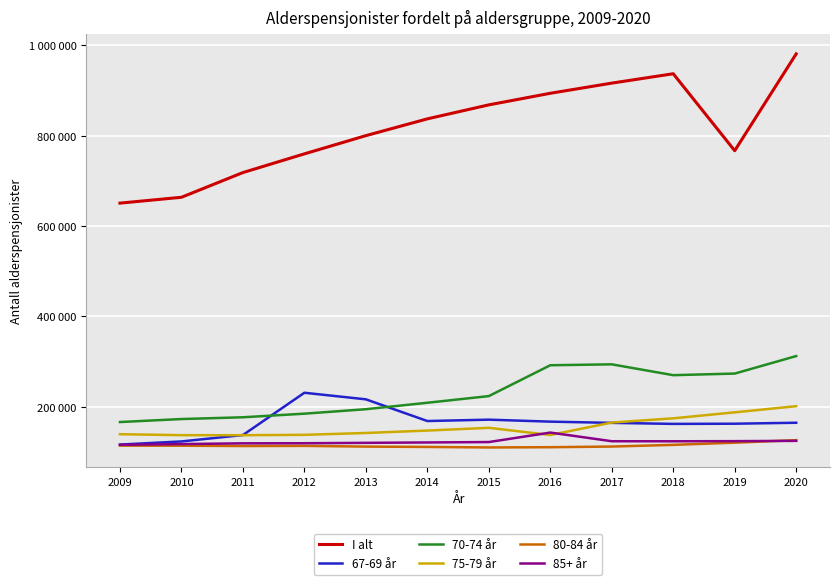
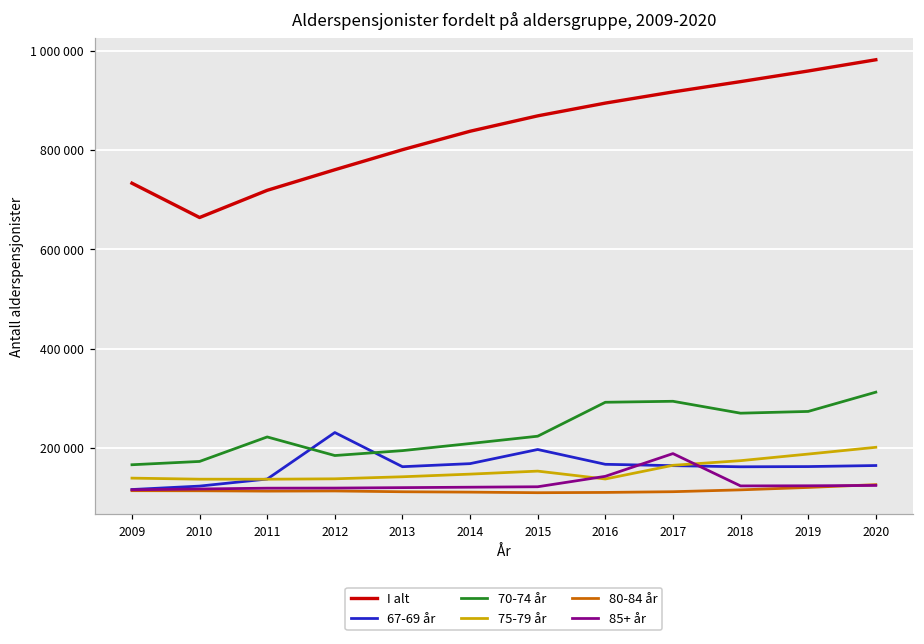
  {
    "I alt": {
-     "2009": 650000,
+     "2009": 730000,
      "2010": 660000,
      "2011": 720000,
      "2012": 760000,
      "2013": 800000,
      "2014": 840000,
      "2015": 870000,
      "2016": 890000,
      "2017": 920000,
      "2018": 940000,
-     "2019": 770000,
+     "2019": 960000,
      "2020": 980000
    },
    "67-69 år": {
      "2010": 120000,
      "2012": 230000,
-     "2013": 220000,
+     "2013": 160000,
      "2014": 170000,
-     "2015": 170000,
+     "2015": 200000,
      "2016": 170000,
      "2018": 160000,
      "2019": 160000,
      "2020": 160000
    },
    "70-74 år": {
      "2009": 170000,
      "2010": 170000,
-     "2011": 180000,
+     "2011": 220000,
      "2012": 180000,
      "2013": 190000,
      "2014": 210000,
      "2015": 220000,
      "2016": 290000,
      "2017": 290000,
      "2018": 270000,
      "2019": 270000,
      "2020": 310000
    },
    "75-79 år": {
      "2009": 140000,
      "2010": 140000,
      "2012": 140000,
      "2013": 140000,
      "2014": 150000,
      "2015": 150000,
      "2018": 170000,
      "2019": 190000,
      "2020": 200000
    },
    "80-84 år": {
      "2011": 110000,
      "2012": 110000,
      "2013": 110000,
      "2014": 110000,
      "2015": 110000,
      "2016": 110000,
      "2017": 110000,
      "2018": 120000
    },
    "85+ år": {
      "2011": 120000,
      "2012": 120000,
      "2013": 120000,
      "2014": 120000,
      "2015": 120000,
-     "2017": 120000,
+     "2017": 190000,
      "2018": 120000
    }
  }
